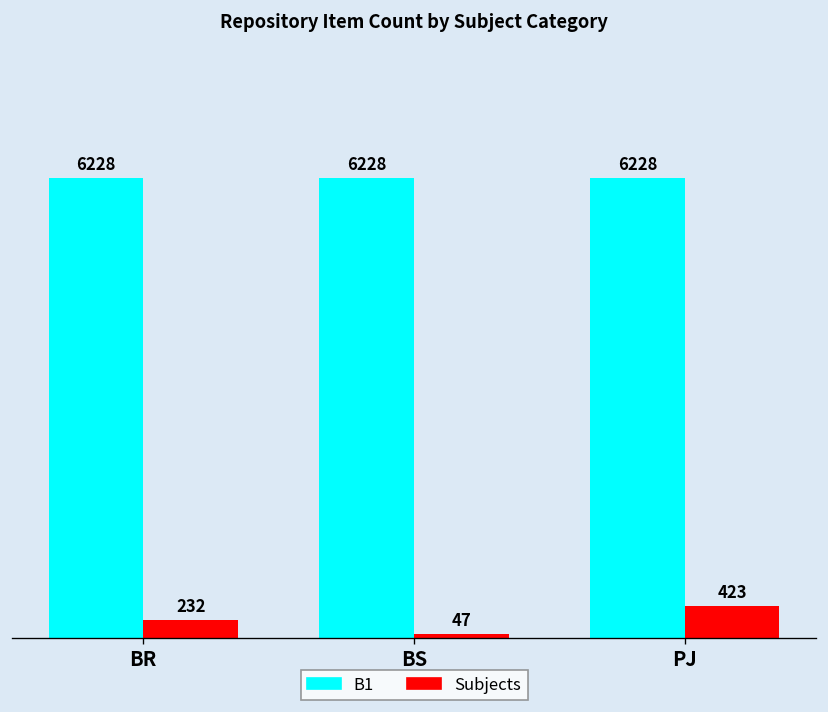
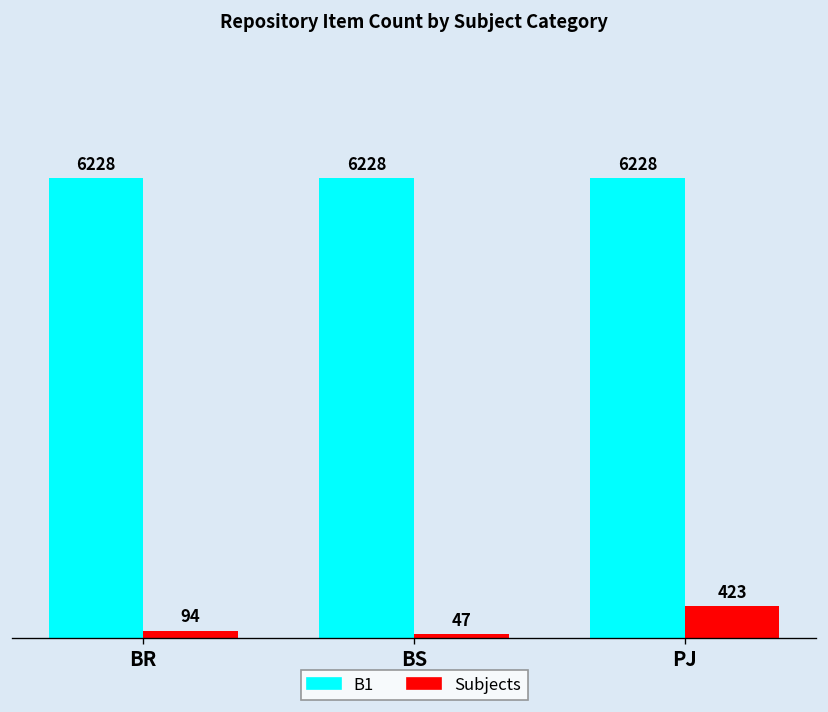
  {
    "B1": {
      "BR": 6228,
      "BS": 6228,
      "PJ": 6228
    },
    "Subjects": {
-     "BR": 232,
+     "BR": 94,
      "BS": 47,
      "PJ": 423
    }
  }
